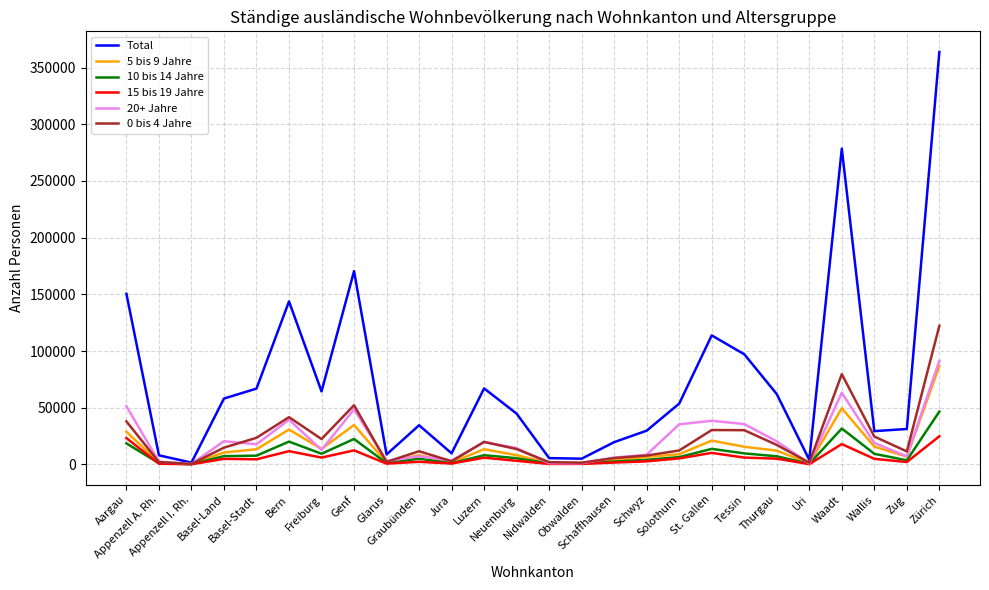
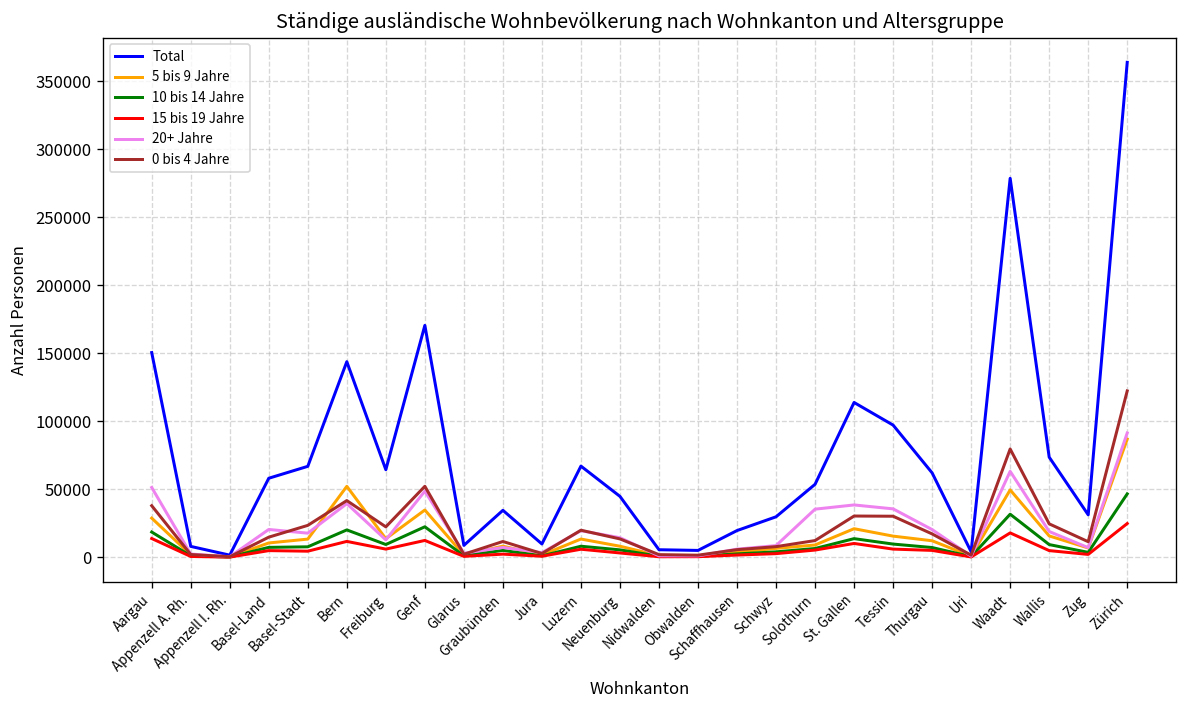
  {
    "Total": {
      "Aargau": 150000,
      "Appenzell A. Rh.": 8000,
      "Basel-Land": 58000,
      "Basel-Stadt": 67000,
      "Bern": 144000,
      "Freiburg": 64000,
      "Genf": 170000,
      "Glarus": 9000,
      "Graubünden": 35000,
      "Jura": 10000,
      "Luzern": 67000,
      "Neuenburg": 45000,
      "Nidwalden": 6000,
      "Obwalden": 5000,
      "Schaffhausen": 20000,
      "Schwyz": 30000,
      "Solothurn": 54000,
      "St. Gallen": 114000,
      "Tessin": 97000,
      "Thurgau": 62000,
      "Uri": 4000,
      "Waadt": 279000,
-     "Wallis": 29000,
+     "Wallis": 74000,
      "Zug": 31000,
      "Zürich": 364000
    },
    "5 bis 9 Jahre": {
      "Aargau": 29000,
      "Basel-Land": 11000,
      "Basel-Stadt": 13000,
-     "Bern": 31000,
+     "Bern": 52000,
      "Genf": 35000,
      "Luzern": 13000,
      "Neuenburg": 8000,
      "Solothurn": 9000,
      "St. Gallen": 21000,
      "Tessin": 16000,
      "Thurgau": 12000,
      "Waadt": 50000,
      "Wallis": 16000,
      "Zürich": 87000
    },
    "10 bis 14 Jahre": {
      "Aargau": 19000,
      "Basel-Land": 7000,
      "Basel-Stadt": 8000,
      "Bern": 20000,
      "Freiburg": 9000,
      "Genf": 22000,
      "Neuenburg": 5000,
      "St. Gallen": 14000,
      "Tessin": 10000,
      "Waadt": 32000,
      "Wallis": 9000,
      "Zürich": 47000
    },
    "15 bis 19 Jahre": {
-     "Aargau": 23000,
+     "Aargau": 14000,
      "Basel-Land": 5000,
      "Basel-Stadt": 5000,
      "Bern": 12000,
      "Freiburg": 6000,
      "Genf": 12000,
      "Graubünden": 2000,
      "Neuenburg": 3000,
      "St. Gallen": 10000,
      "Tessin": 6000,
      "Waadt": 18000,
      "Wallis": 5000,
      "Zürich": 25000
    },
    "20+ Jahre": {
      "Aargau": 51000,
      "Basel-Land": 20000,
      "Basel-Stadt": 18000,
      "Bern": 39000,
      "Genf": 49000,
      "Solothurn": 35000,
      "St. Gallen": 39000,
      "Tessin": 36000,
      "Thurgau": 20000,
      "Waadt": 63000,
      "Wallis": 19000,
      "Zürich": 91000
    },
    "0 bis 4 Jahre": {
      "Aargau": 38000,
      "Basel-Land": 15000,
      "Basel-Stadt": 23000,
      "Bern": 42000,
      "Freiburg": 22000,
      "Genf": 52000,
      "Graubünden": 12000,
      "Solothurn": 12000,
      "St. Gallen": 30000,
      "Tessin": 30000,
      "Thurgau": 17000,
      "Waadt": 80000,
      "Wallis": 25000,
      "Zug": 11000,
      "Zürich": 122000
    }
  }
